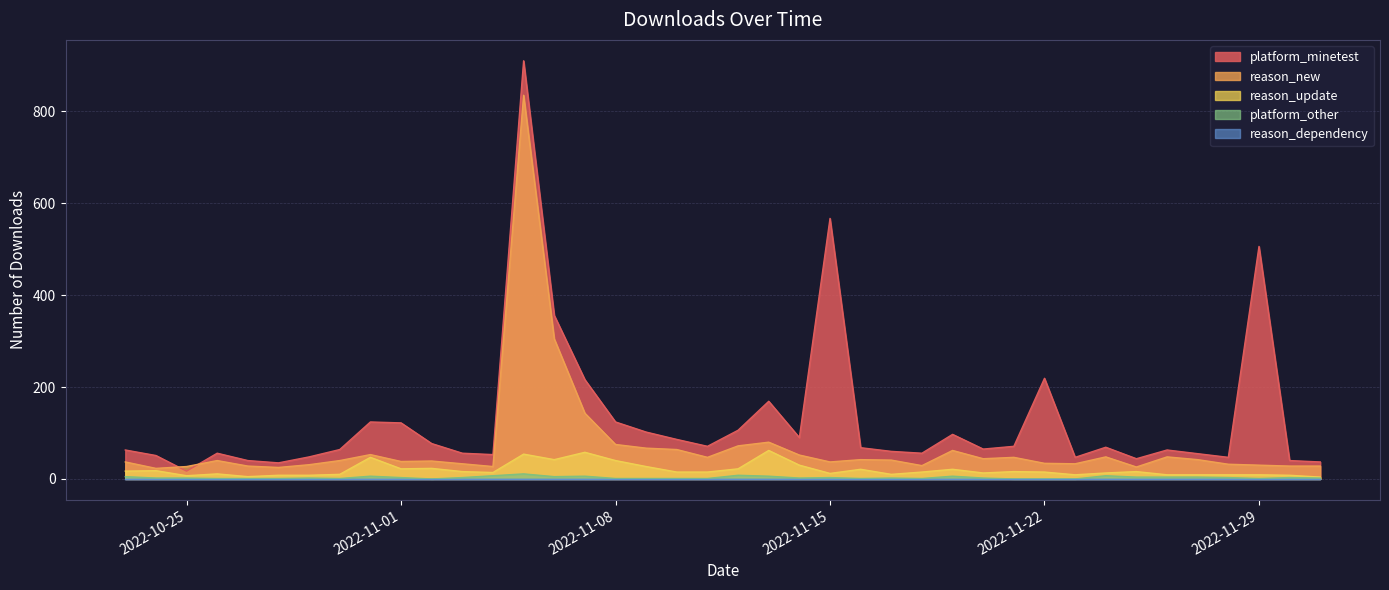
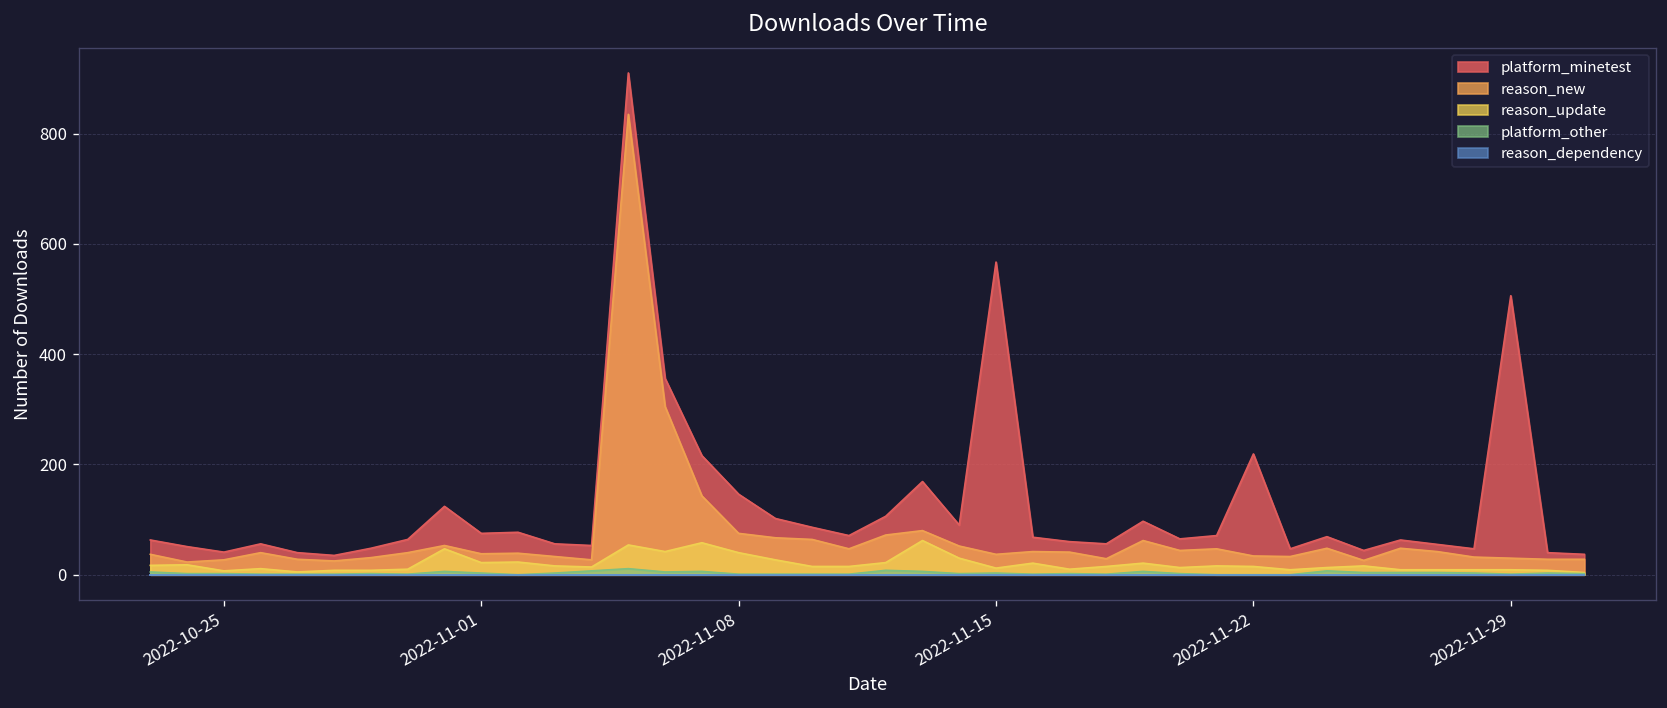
  {
    "platform_minetest": {
-     "2022-10-25": 20,
-     "2022-11-01": 120,
-     "2022-11-08": 120,
+     "2022-10-25": 40,
+     "2022-11-01": 80,
+     "2022-11-08": 150,
      "2022-11-15": 570,
      "2022-11-22": 220,
      "2022-11-29": 510
    }
  }
